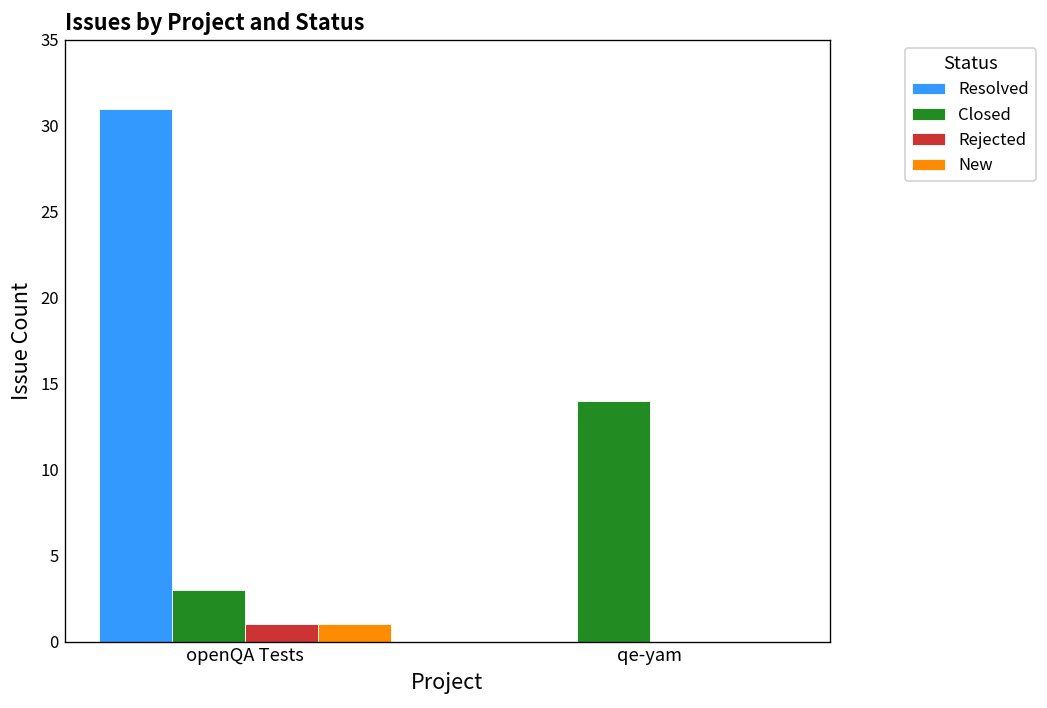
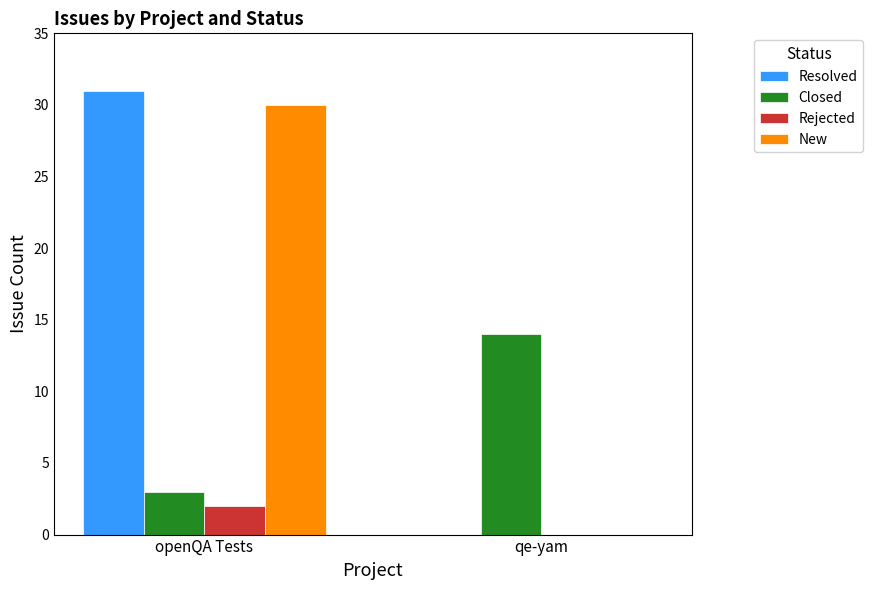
  {
    "Resolved": {
      "openQA Tests": 31,
      "qe-yam": 0
    },
    "Closed": {
      "openQA Tests": 3,
      "qe-yam": 14
    },
    "Rejected": {
-     "openQA Tests": 1,
+     "openQA Tests": 2,
      "qe-yam": 0
    },
    "New": {
-     "openQA Tests": 1,
+     "openQA Tests": 30,
      "qe-yam": 0
    }
  }
